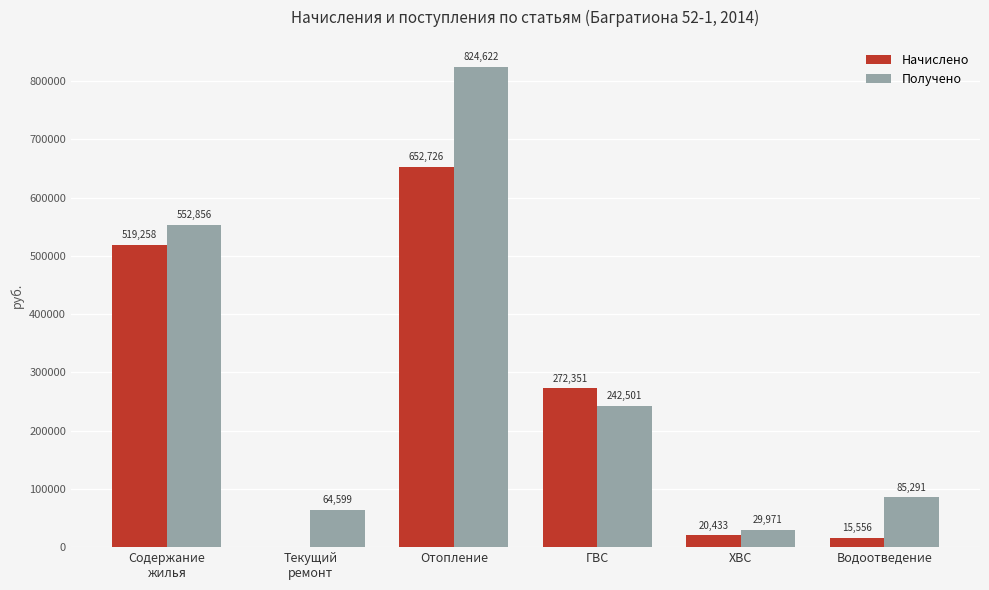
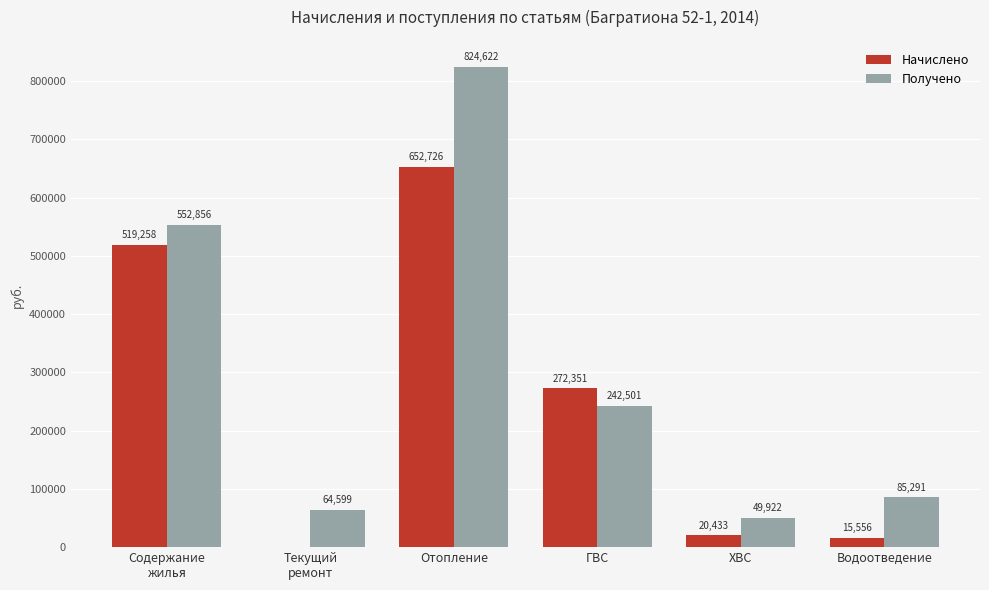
  {
    "Начислено": {
      "Содержание жилья": "519,258",
      "Отопление": "652,726",
      "ГВС": "272,351",
      "ХВС": "20,433",
      "Водоотведение": "15,556"
    },
    "Получено": {
      "Содержание жилья": "552,856",
      "Текущий ремонт": "64,599",
      "Отопление": "824,622",
      "ГВС": "242,501",
-     "ХВС": "29,971",
+     "ХВС": "49,922",
      "Водоотведение": "85,291"
    }
  }
